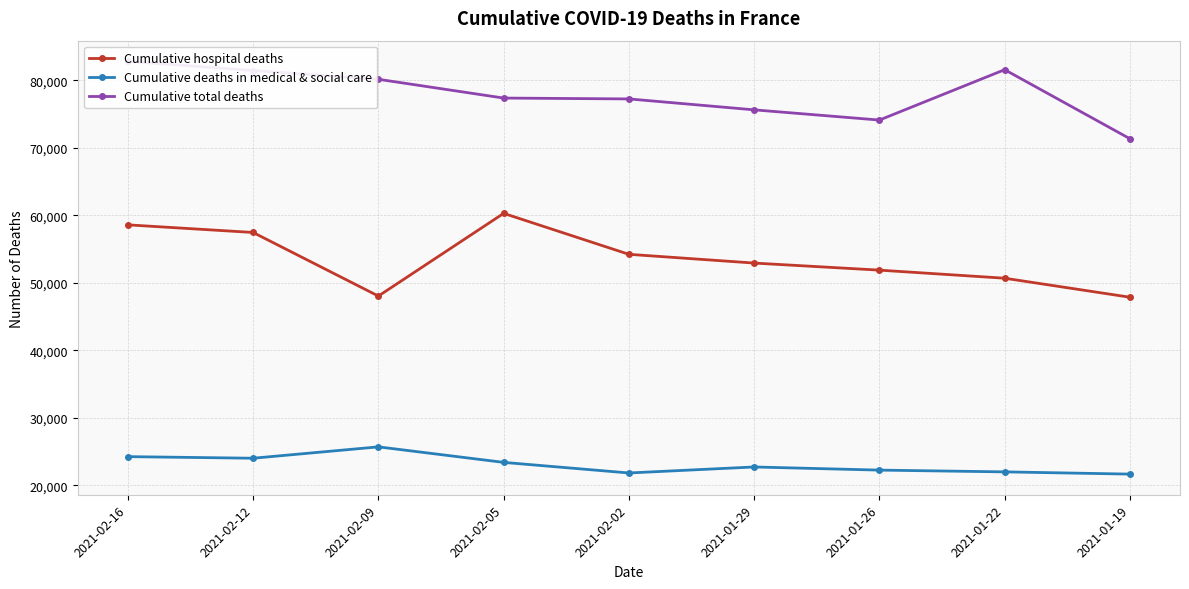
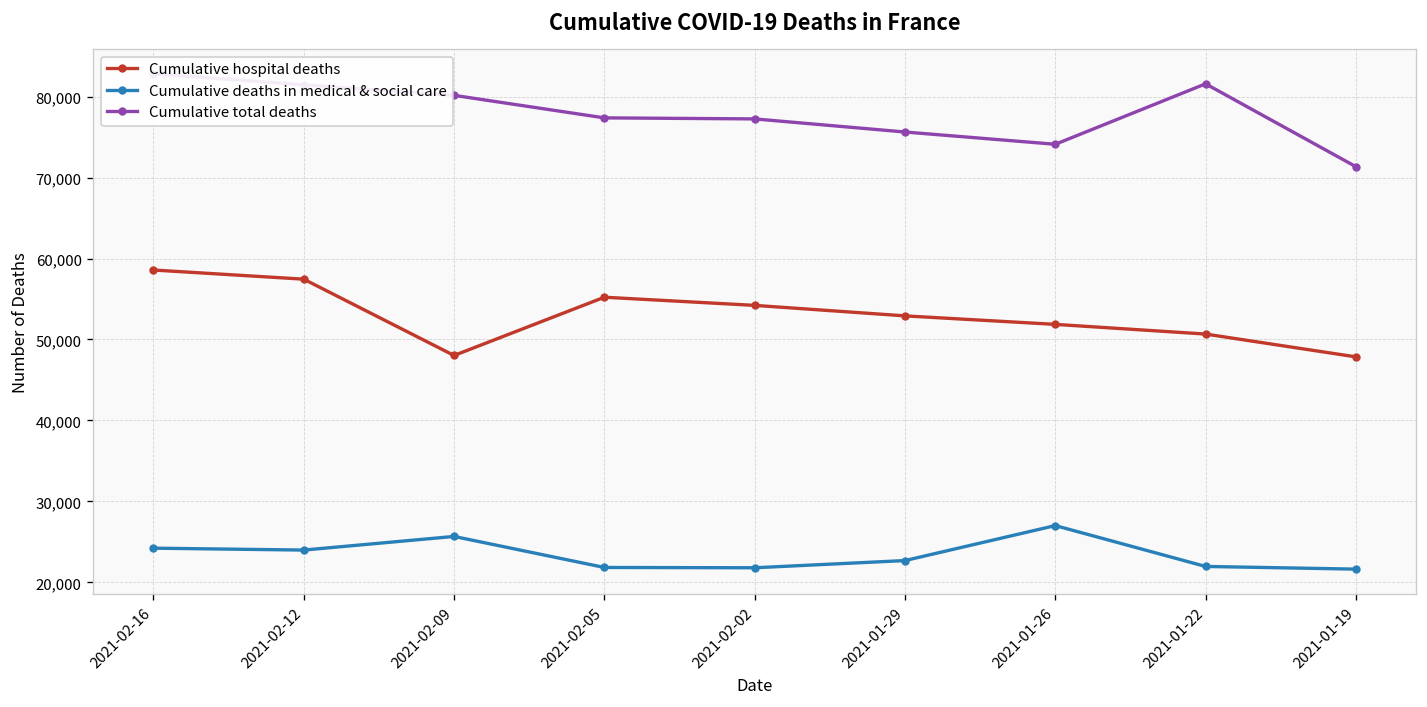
  {
    "Cumulative hospital deaths": {
      "2021-02-16": "59,000",
      "2021-02-12": "57,000",
      "2021-02-09": "48,000",
-     "2021-02-05": "60,000",
+     "2021-02-05": "55,000",
      "2021-02-02": "54,000",
      "2021-01-29": "53,000",
      "2021-01-26": "52,000",
      "2021-01-22": "51,000",
      "2021-01-19": "48,000"
    },
    "Cumulative deaths in medical & social care": {
      "2021-02-16": "24,000",
      "2021-02-12": "24,000",
      "2021-02-09": "26,000",
-     "2021-02-05": "23,000",
+     "2021-02-05": "22,000",
      "2021-02-02": "22,000",
      "2021-01-29": "23,000",
-     "2021-01-26": "22,000",
+     "2021-01-26": "27,000",
      "2021-01-22": "22,000",
      "2021-01-19": "22,000"
    },
    "Cumulative total deaths": {
      "2021-02-09": "80,000",
      "2021-02-05": "77,000",
      "2021-02-02": "77,000",
      "2021-01-29": "76,000",
      "2021-01-26": "74,000",
      "2021-01-22": "82,000",
      "2021-01-19": "71,000"
    }
  }
